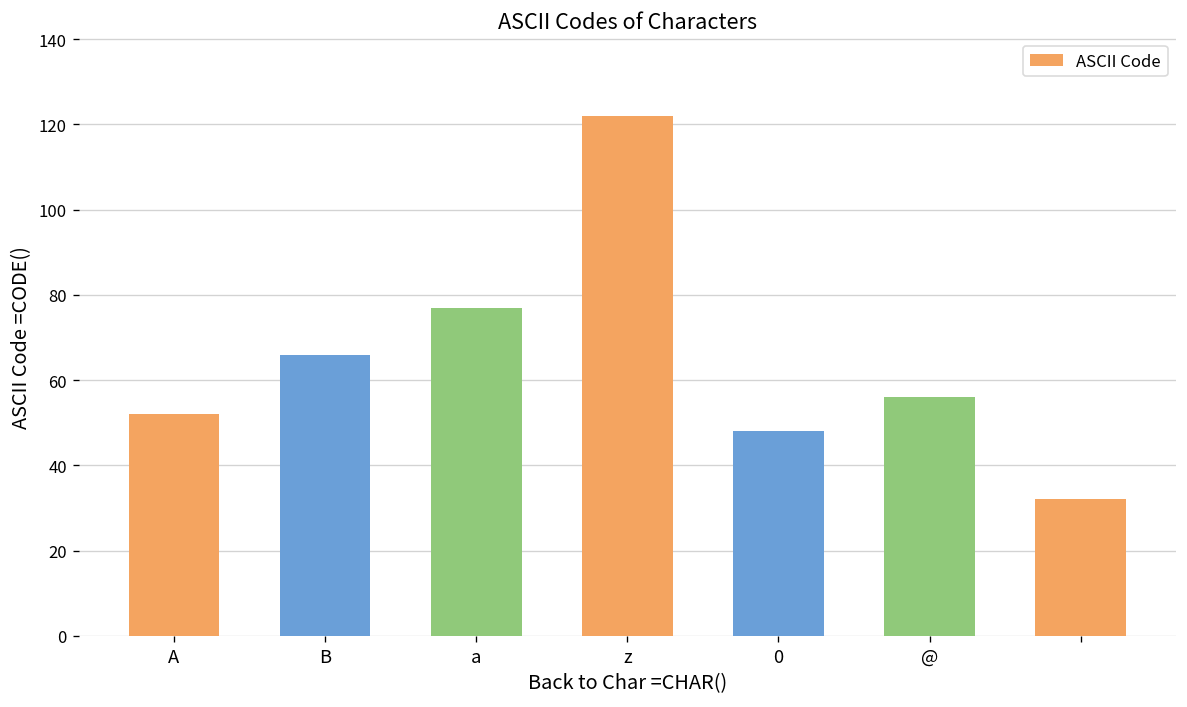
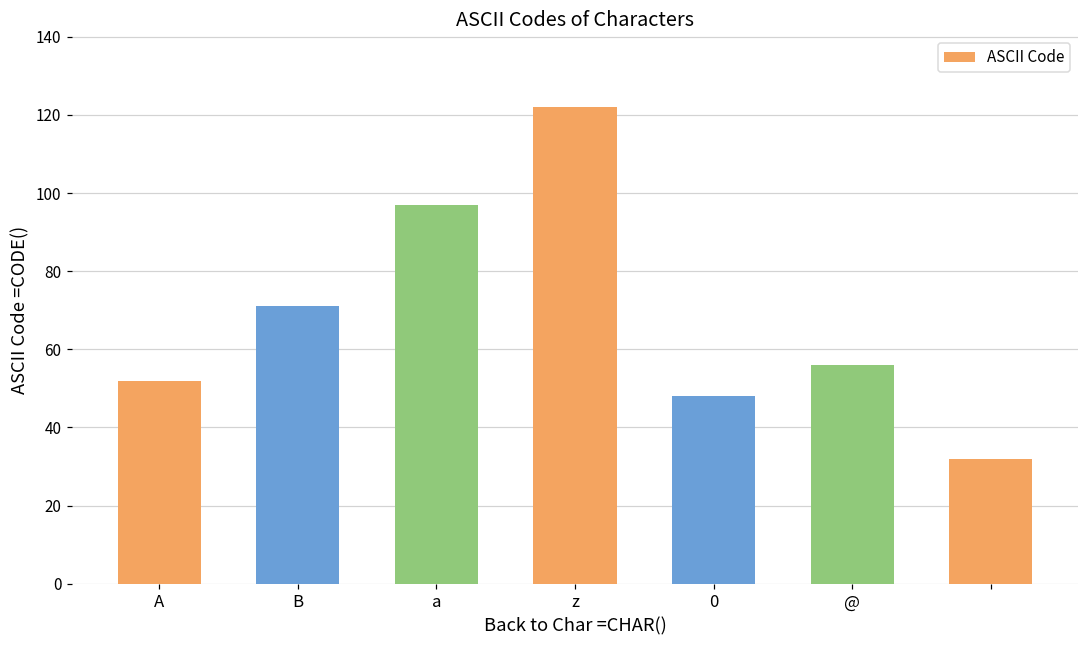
  {
    "A": 52,
-   "B": 66,
-   "a": 77,
+   "B": 71,
+   "a": 97,
    "z": 122,
    "0": 48,
    "@": 56
  }
